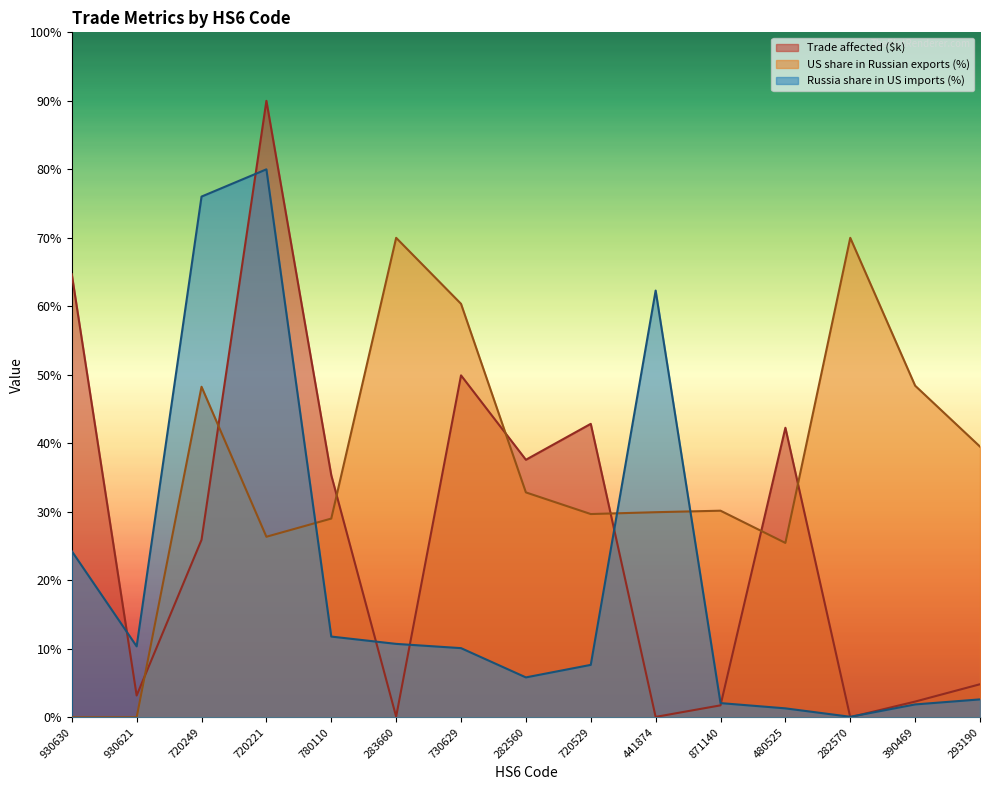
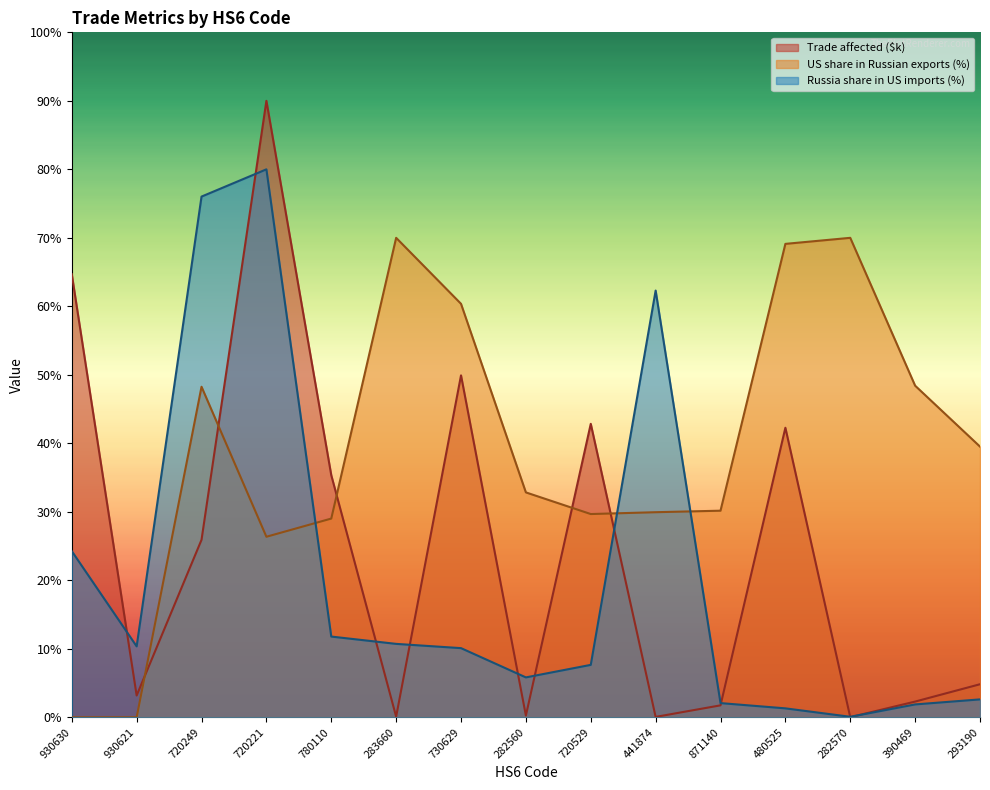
  {
    "Trade affected ($k)": {
      "930630": "65%",
      "930621": "3%",
      "720249": "26%",
      "720221": "90%",
      "780110": "35%",
      "283660": "0%",
      "730629": "50%",
-     "282560": "38%",
+     "282560": "0%",
      "720529": "43%",
      "441874": "0%",
      "480525": "42%",
      "390469": "2%",
      "293190": "5%"
    },
    "US share in Russian exports (%)": {
      "930630": "0%",
      "930621": "0%",
      "720249": "48%",
      "720221": "26%",
      "780110": "29%",
      "283660": "70%",
      "730629": "60%",
      "282560": "33%",
      "720529": "30%",
      "441874": "30%",
      "871140": "30%",
-     "480525": "25%",
+     "480525": "69%",
      "282570": "70%",
      "390469": "48%",
      "293190": "40%"
    },
    "Russia share in US imports (%)": {
      "930630": "24%",
      "930621": "10%",
      "720249": "76%",
      "720221": "80%",
      "780110": "12%",
      "283660": "11%",
      "730629": "10%",
      "282560": "6%",
      "720529": "8%",
      "441874": "62%",
      "480525": "1%",
      "390469": "2%",
      "293190": "3%"
    }
  }
